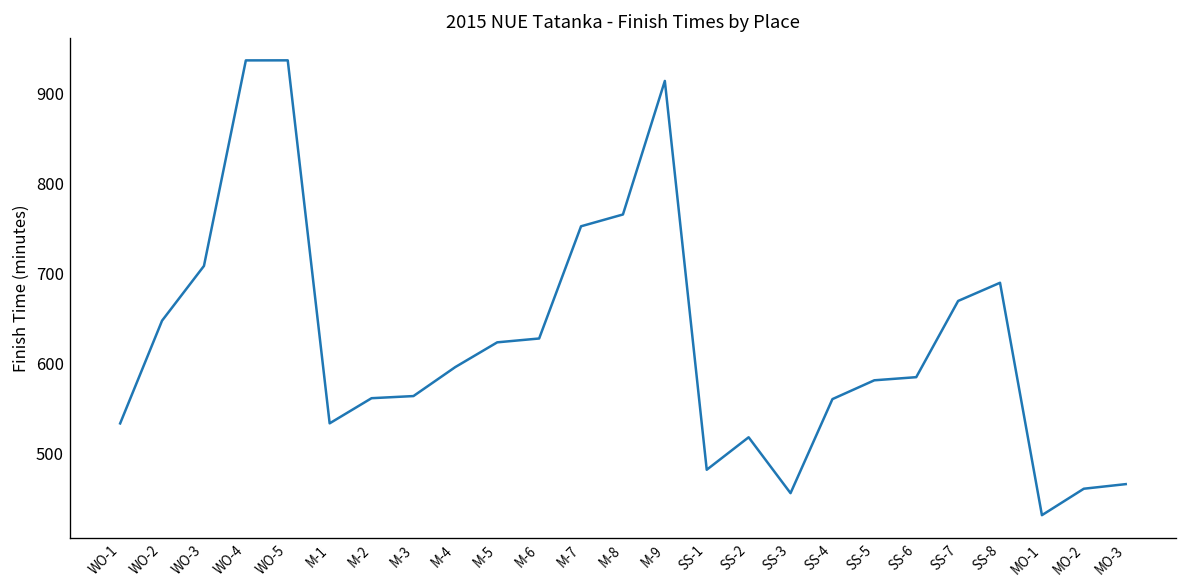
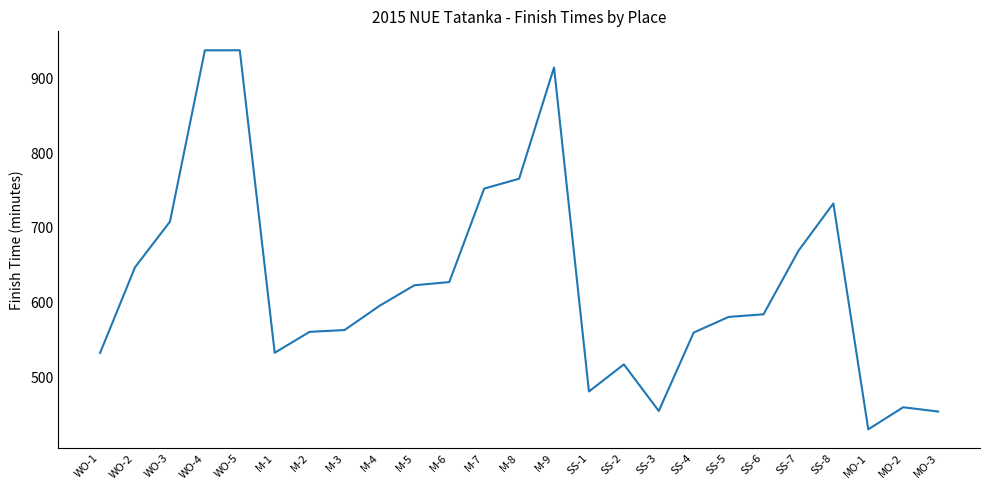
  {
    "WO-1": 530,
    "WO-2": 650,
    "WO-3": 710,
    "WO-4": 940,
    "WO-5": 940,
    "M-1": 530,
    "M-2": 560,
    "M-3": 560,
    "M-4": 600,
    "M-5": 620,
    "M-6": 630,
    "M-7": 750,
    "M-8": 770,
    "M-9": 910,
    "SS-1": 480,
    "SS-2": 520,
    "SS-3": 460,
    "SS-4": 560,
    "SS-5": 580,
    "SS-6": 580,
    "SS-7": 670,
-   "SS-8": 690,
+   "SS-8": 730,
    "MO-1": 430,
    "MO-2": 460,
-   "MO-3": 470
+   "MO-3": 450
  }
